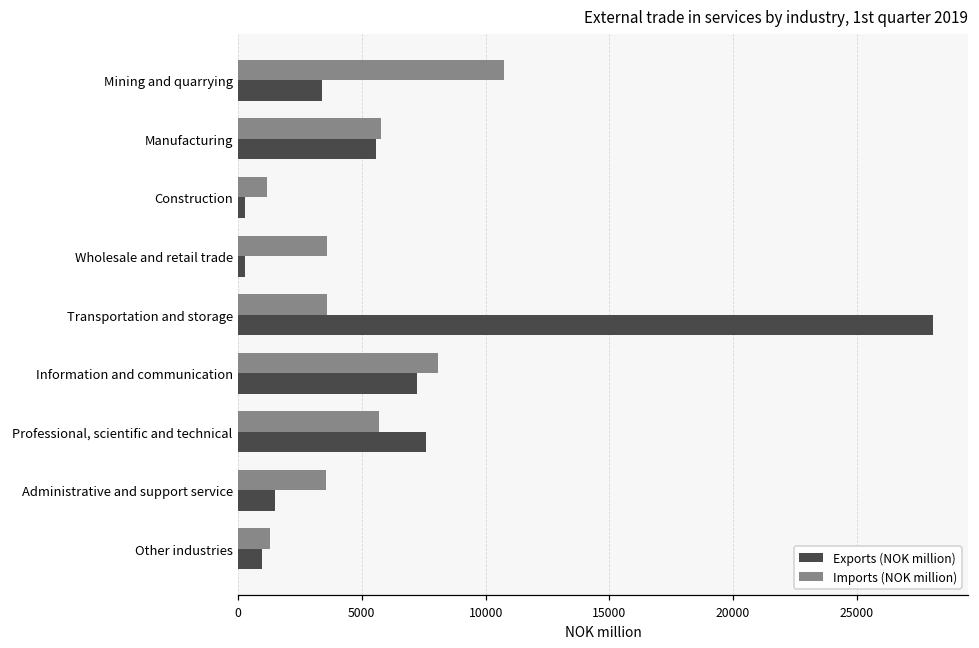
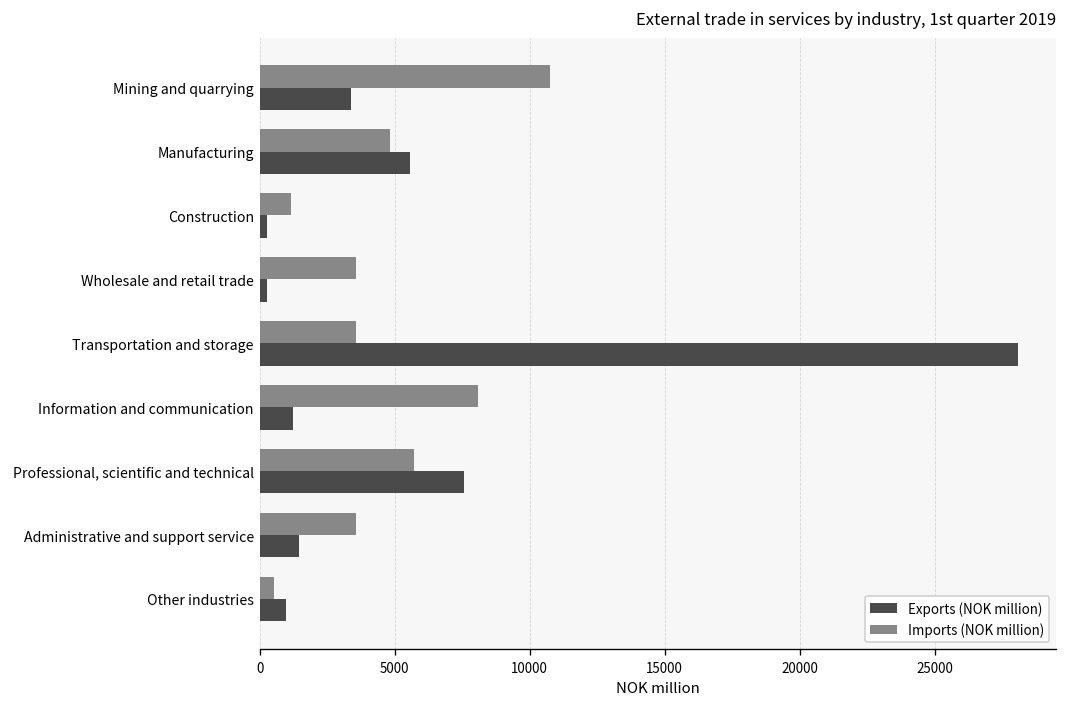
  {
    "Exports (NOK million)": {
      "Mining and quarrying": 3400,
      "Manufacturing": 5600,
      "Construction": 300,
      "Wholesale and retail trade": 300,
      "Transportation and storage": 28100,
-     "Information and communication": 7200,
+     "Information and communication": 1200,
      "Professional, scientific and technical": 7600,
      "Administrative and support service": 1500,
      "Other industries": 1000
    },
    "Imports (NOK million)": {
      "Mining and quarrying": 10700,
-     "Manufacturing": 5800,
+     "Manufacturing": 4800,
      "Construction": 1200,
      "Wholesale and retail trade": 3600,
      "Transportation and storage": 3600,
      "Information and communication": 8100,
      "Professional, scientific and technical": 5700,
      "Administrative and support service": 3600,
-     "Other industries": 1300
+     "Other industries": 500
    }
  }
